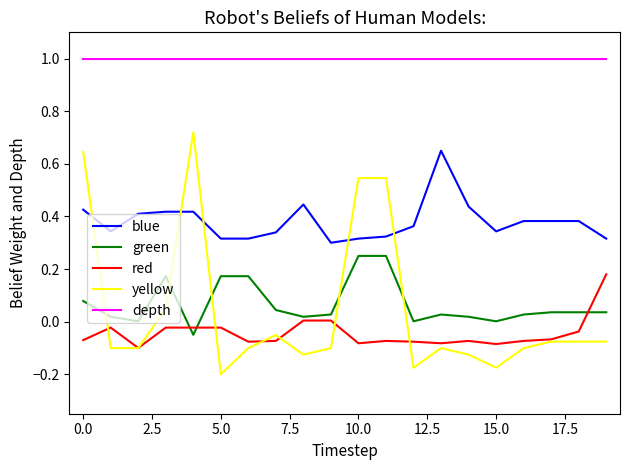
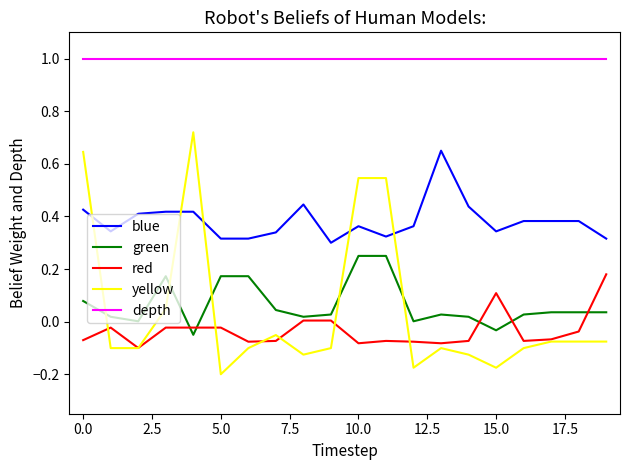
  {
    "blue": {
      "0.0": 0.43,
      "5.0": 0.32,
-     "10.0": 0.32,
+     "10.0": 0.36,
      "15.0": 0.34
    },
    "green": {
      "0.0": 0.08,
      "5.0": 0.17,
      "10.0": 0.25,
-     "15.0": 0.00
+     "15.0": -0.03
    },
    "red": {
      "0.0": -0.07,
      "5.0": -0.02,
      "10.0": -0.08,
-     "15.0": -0.09
+     "15.0": 0.11
    },
    "yellow": {
      "0.0": 0.65,
      "5.0": -0.20,
      "10.0": 0.55,
      "15.0": -0.18
    },
    "depth": {
      "0.0": 1.00,
      "5.0": 1.00,
      "10.0": 1.00,
      "15.0": 1.00
    }
  }
